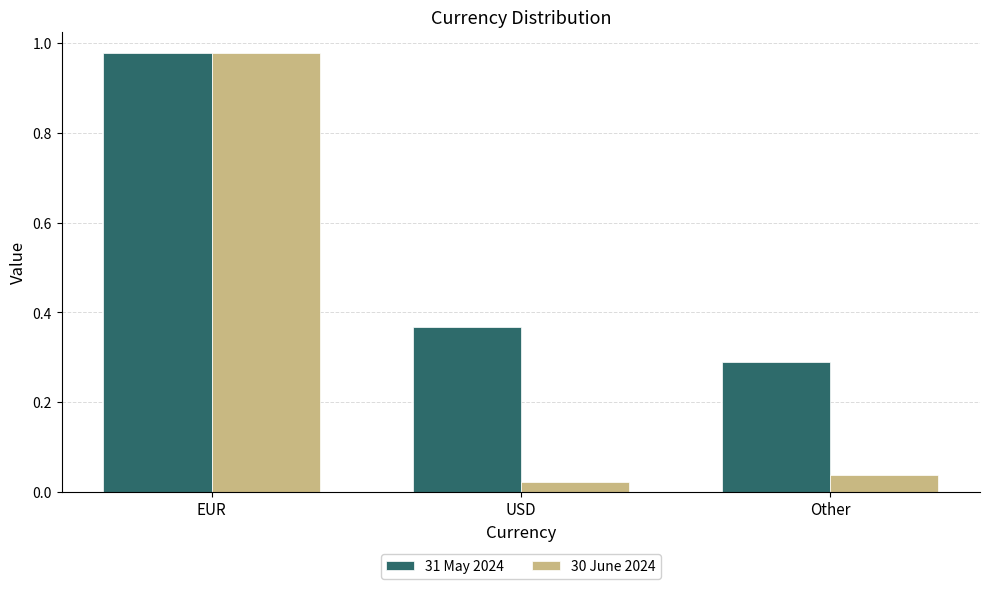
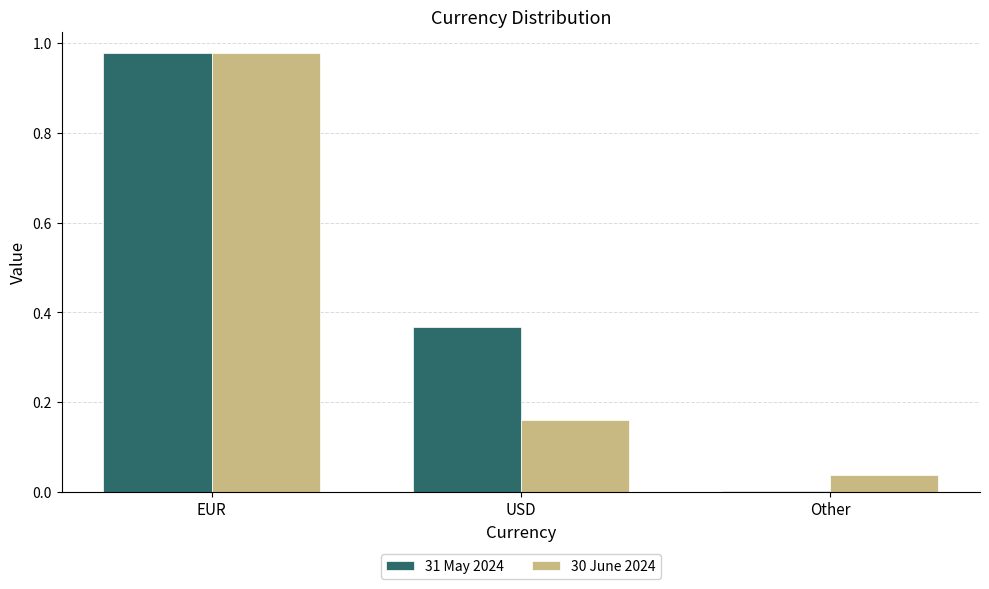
  {
    "31 May 2024": {
      "EUR": 0.98,
      "USD": 0.37,
-     "Other": 0.29
+     "Other": 0.00
    },
    "30 June 2024": {
      "EUR": 0.98,
-     "USD": 0.02,
+     "USD": 0.16,
      "Other": 0.04
    }
  }
